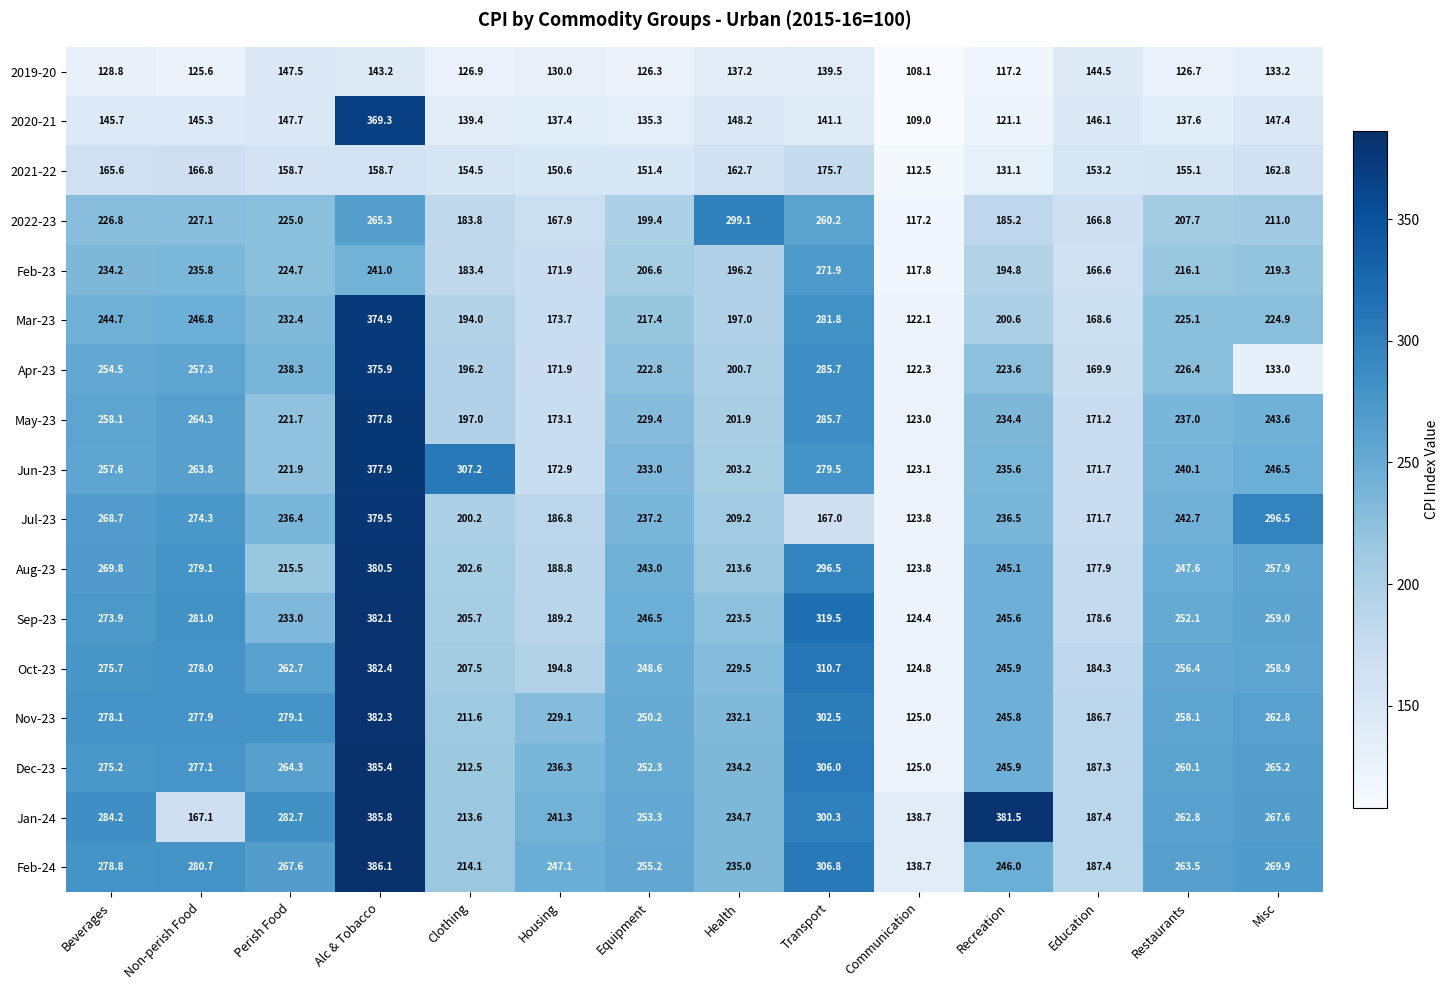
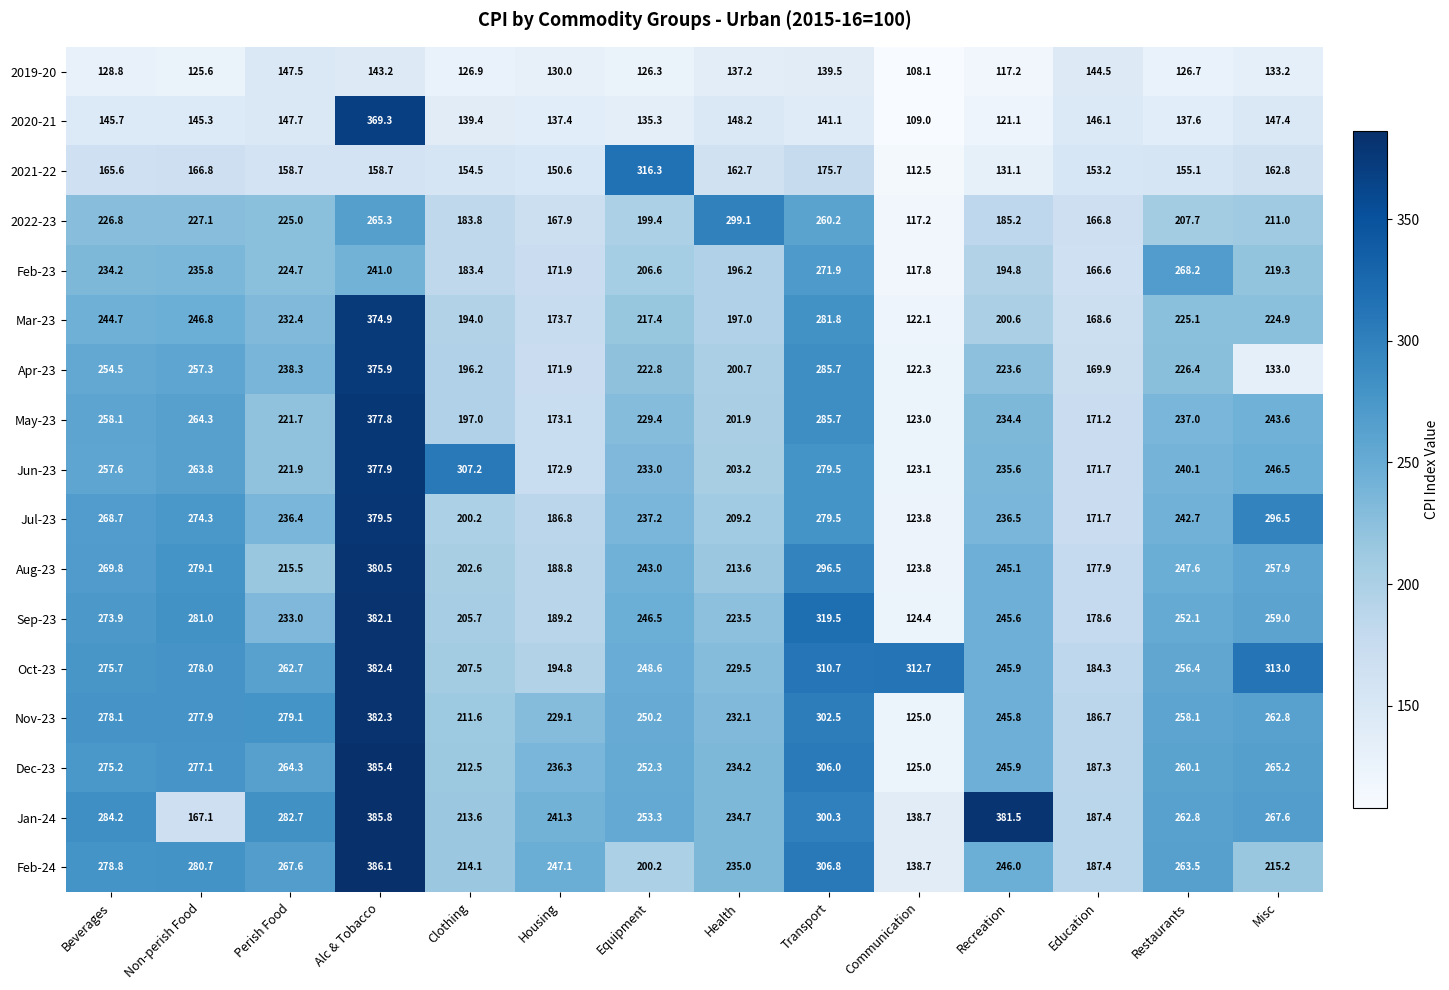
  {
    "2021-22": {
      "Beverages": 165.6,
      "Non-perish Food": 166.8,
      "Perish Food": 158.7,
      "Alc & Tobacco": 158.7,
      "Clothing": 154.5,
      "Housing": 150.6,
-     "Equipment": 151.4,
+     "Equipment": 316.3,
      "Health": 162.7,
      "Transport": 175.7,
      "Communication": 112.5,
      "Recreation": 131.1,
      "Education": 153.2,
      "Restaurants": 155.1,
      "Misc": 162.8
    },
    "Feb-23": {
      "Beverages": 234.2,
      "Non-perish Food": 235.8,
      "Perish Food": 224.7,
      "Alc & Tobacco": 241.0,
      "Clothing": 183.4,
      "Housing": 171.9,
      "Equipment": 206.6,
      "Health": 196.2,
      "Transport": 271.9,
      "Communication": 117.8,
      "Recreation": 194.8,
      "Education": 166.6,
-     "Restaurants": 216.1,
+     "Restaurants": 268.2,
      "Misc": 219.3
    },
    "Jul-23": {
      "Beverages": 268.7,
      "Non-perish Food": 274.3,
      "Perish Food": 236.4,
      "Alc & Tobacco": 379.5,
      "Clothing": 200.2,
      "Housing": 186.8,
      "Equipment": 237.2,
      "Health": 209.2,
-     "Transport": 167.0,
+     "Transport": 279.5,
      "Communication": 123.8,
      "Recreation": 236.5,
      "Education": 171.7,
      "Restaurants": 242.7,
      "Misc": 296.5
    },
    "Oct-23": {
      "Beverages": 275.7,
      "Non-perish Food": 278.0,
      "Perish Food": 262.7,
      "Alc & Tobacco": 382.4,
      "Clothing": 207.5,
      "Housing": 194.8,
      "Equipment": 248.6,
      "Health": 229.5,
      "Transport": 310.7,
-     "Communication": 124.8,
+     "Communication": 312.7,
      "Recreation": 245.9,
      "Education": 184.3,
      "Restaurants": 256.4,
-     "Misc": 258.9
+     "Misc": 313.0
    },
    "Feb-24": {
      "Beverages": 278.8,
      "Non-perish Food": 280.7,
      "Perish Food": 267.6,
      "Alc & Tobacco": 386.1,
      "Clothing": 214.1,
      "Housing": 247.1,
-     "Equipment": 255.2,
+     "Equipment": 200.2,
      "Health": 235.0,
      "Transport": 306.8,
      "Communication": 138.7,
      "Recreation": 246.0,
      "Education": 187.4,
      "Restaurants": 263.5,
-     "Misc": 269.9
+     "Misc": 215.2
    }
  }
